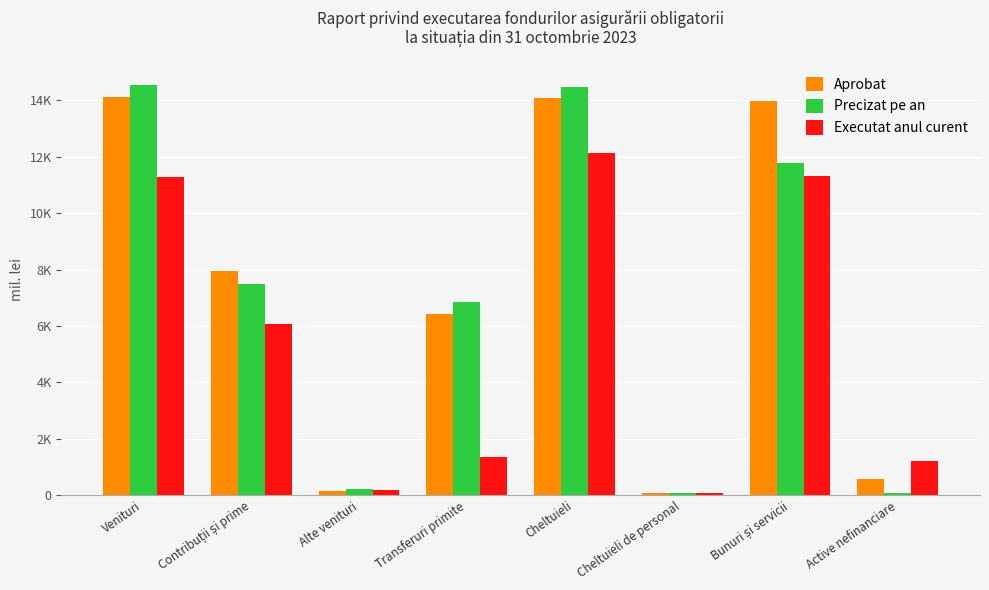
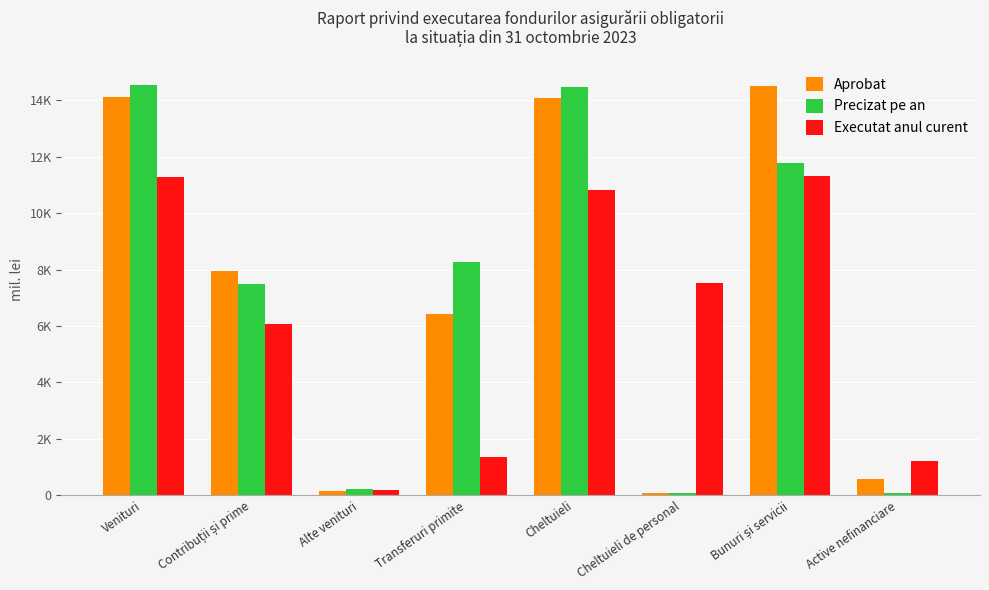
  {
    "Aprobat": {
      "Venituri": 14100,
      "Contribuții și prime": 8000,
      "Alte venituri": 100,
      "Transferuri primite": 6400,
      "Cheltuieli": 14100,
      "Cheltuieli de personal": 100,
-     "Bunuri și servicii": 14000,
+     "Bunuri și servicii": 14500,
      "Active nefinanciare": 600
    },
    "Precizat pe an": {
      "Venituri": 14600,
      "Contribuții și prime": 7500,
      "Alte venituri": 200,
-     "Transferuri primite": 6900,
+     "Transferuri primite": 8300,
      "Cheltuieli": 14500,
      "Cheltuieli de personal": 100,
      "Bunuri și servicii": 11800
    },
    "Executat anul curent": {
      "Venituri": 11300,
      "Contribuții și prime": 6100,
      "Alte venituri": 200,
      "Transferuri primite": 1400,
-     "Cheltuieli": 12100,
-     "Cheltuieli de personal": 100,
+     "Cheltuieli": 10800,
+     "Cheltuieli de personal": 7500,
      "Bunuri și servicii": 11300,
      "Active nefinanciare": 1200
    }
  }
